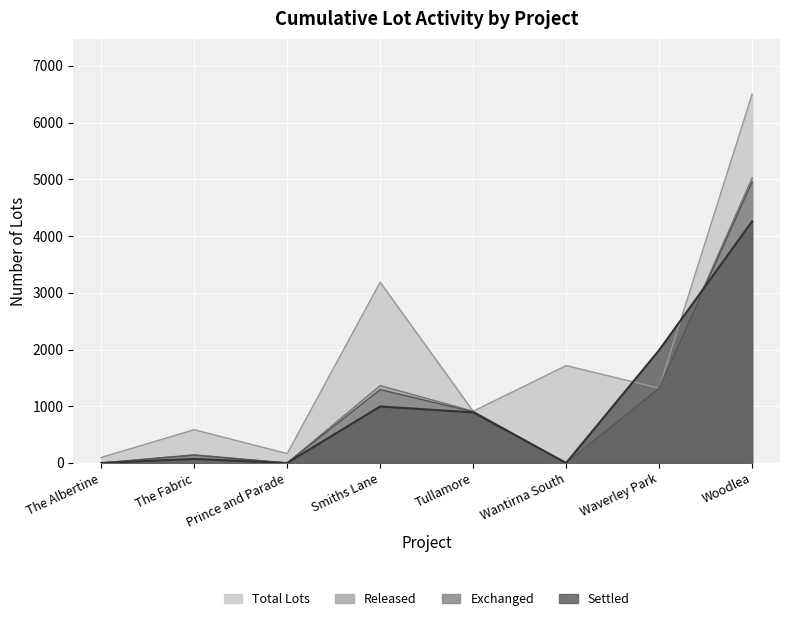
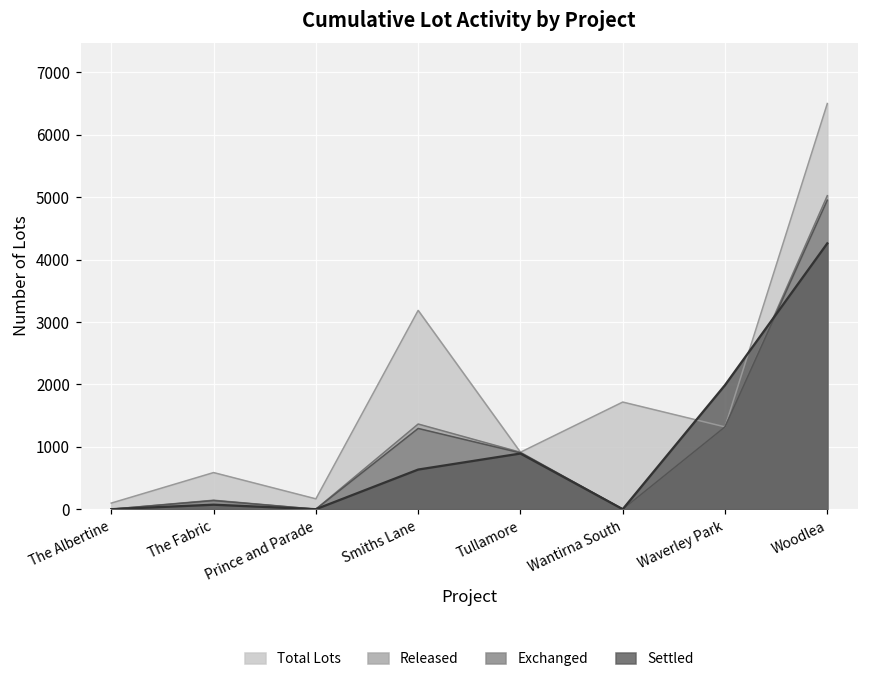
  {
    "Settled": {
      "The Fabric": 100,
-     "Smiths Lane": 1000,
+     "Smiths Lane": 600,
      "Waverley Park": 2000,
      "Woodlea": 4300
    }
  }
